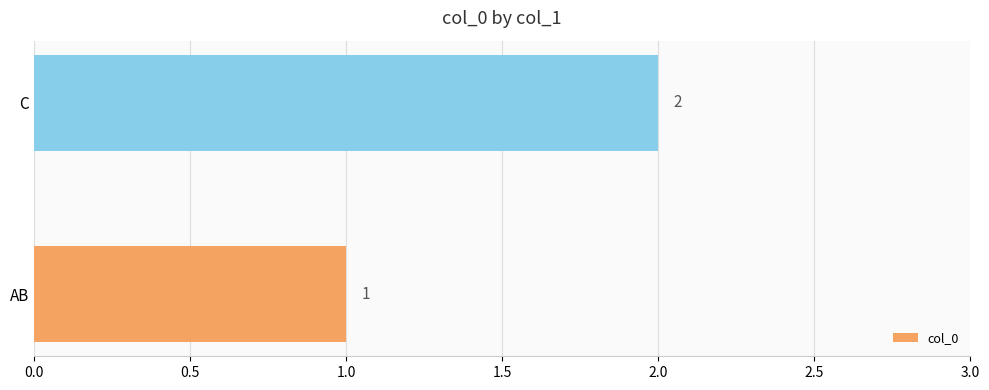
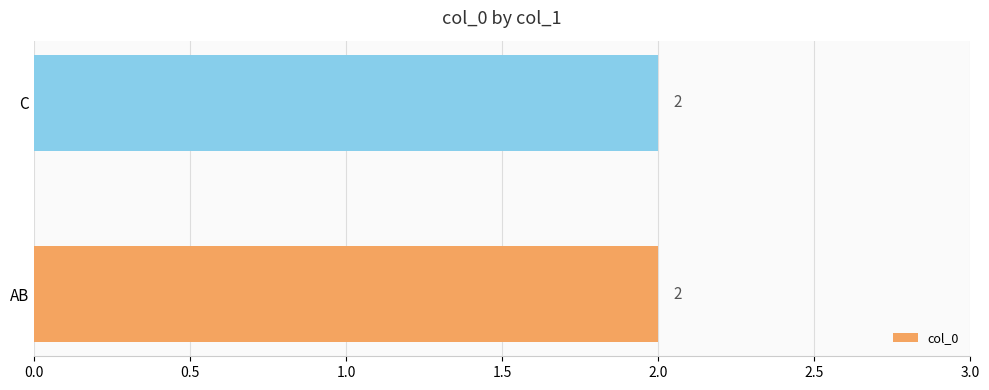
  {
    "C": 2,
-   "AB": 1
+   "AB": 2
  }
